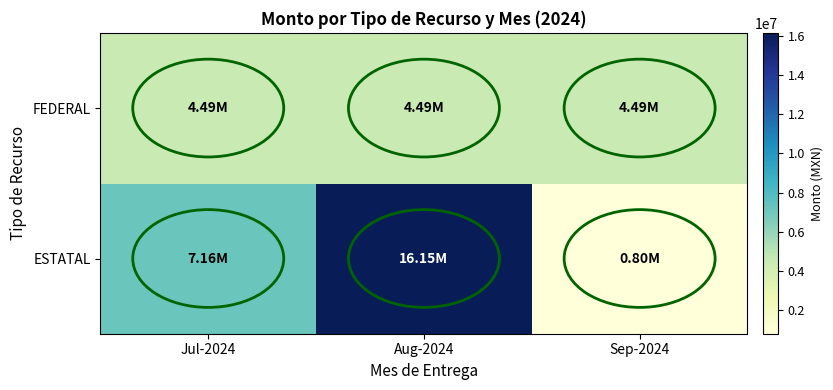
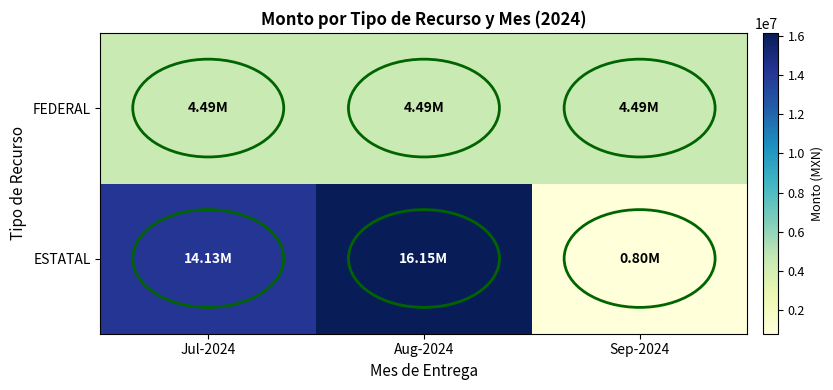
  {
    "FEDERAL": {
      "Jul-2024": "4.49M",
      "Aug-2024": "4.49M",
      "Sep-2024": "4.49M"
    },
    "ESTATAL": {
-     "Jul-2024": "7.16M",
+     "Jul-2024": "14.13M",
      "Aug-2024": "16.15M",
      "Sep-2024": "0.80M"
    }
  }
